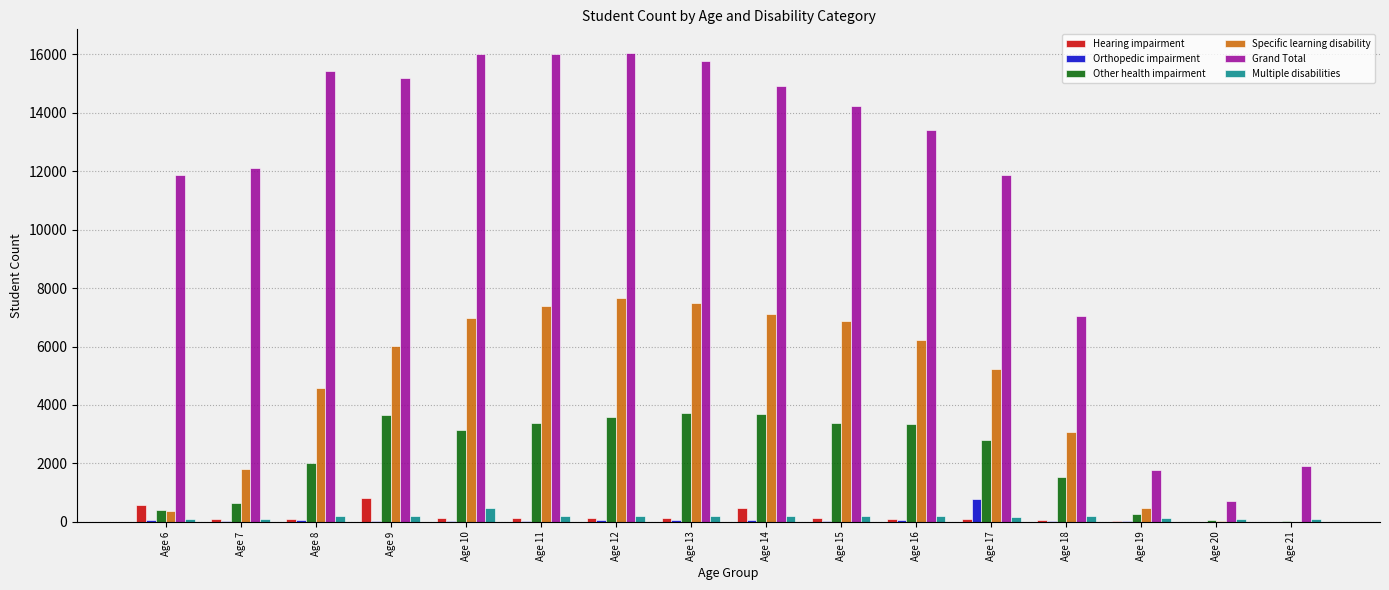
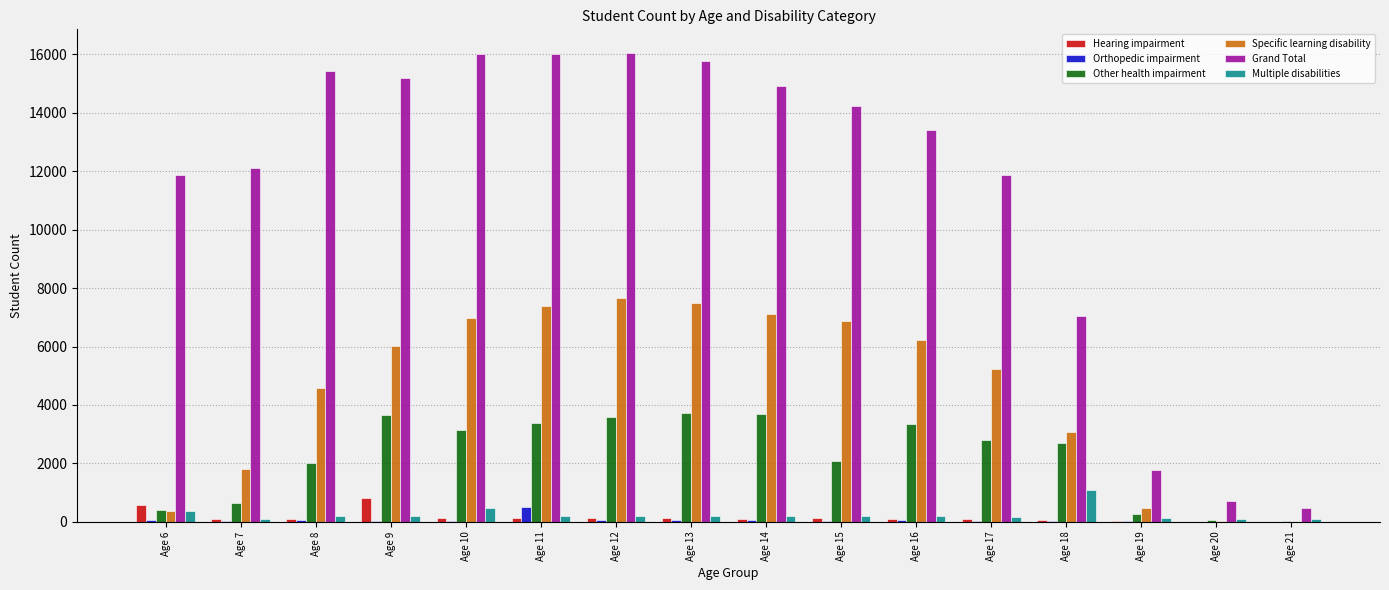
  {
    "Hearing impairment": {
      "Age 6": 600,
      "Age 7": 100,
      "Age 8": 100,
      "Age 9": 800,
      "Age 10": 100,
      "Age 11": 100,
      "Age 12": 100,
      "Age 13": 100,
-     "Age 14": 500,
+     "Age 14": 100,
      "Age 15": 100,
      "Age 16": 100,
      "Age 17": 100
    },
    "Orthopedic impairment": {
-     "Age 11": 0,
-     "Age 17": 800,
+     "Age 11": 500,
+     "Age 17": 0,
      "Age 21": 0
    },
    "Other health impairment": {
      "Age 6": 400,
      "Age 7": 700,
      "Age 8": 2000,
      "Age 9": 3700,
      "Age 10": 3200,
      "Age 11": 3400,
      "Age 12": 3600,
      "Age 13": 3700,
      "Age 14": 3700,
-     "Age 15": 3400,
+     "Age 15": 2100,
      "Age 16": 3300,
      "Age 17": 2800,
-     "Age 18": 1500,
+     "Age 18": 2700,
      "Age 19": 300
    },
    "Specific learning disability": {
      "Age 6": 400,
      "Age 7": 1800,
      "Age 8": 4600,
      "Age 9": 6000,
      "Age 10": 7000,
      "Age 11": 7400,
      "Age 12": 7700,
      "Age 13": 7500,
      "Age 14": 7100,
      "Age 15": 6900,
      "Age 16": 6200,
      "Age 17": 5200,
      "Age 18": 3100,
      "Age 19": 500
    },
    "Grand Total": {
      "Age 6": 11900,
      "Age 7": 12100,
      "Age 8": 15400,
      "Age 9": 15200,
      "Age 10": 16000,
      "Age 11": 16000,
      "Age 12": 16100,
      "Age 13": 15800,
      "Age 14": 14900,
      "Age 15": 14200,
      "Age 16": 13400,
      "Age 17": 11900,
      "Age 18": 7000,
      "Age 19": 1800,
      "Age 20": 700,
-     "Age 21": 1900
+     "Age 21": 500
    },
    "Multiple disabilities": {
-     "Age 6": 100,
+     "Age 6": 400,
      "Age 7": 100,
      "Age 8": 200,
      "Age 9": 200,
      "Age 10": 500,
      "Age 11": 200,
      "Age 12": 200,
      "Age 13": 200,
      "Age 14": 200,
      "Age 15": 200,
      "Age 16": 200,
      "Age 17": 200,
-     "Age 18": 200,
+     "Age 18": 1100,
      "Age 19": 100,
      "Age 20": 100,
      "Age 21": 100
    }
  }
